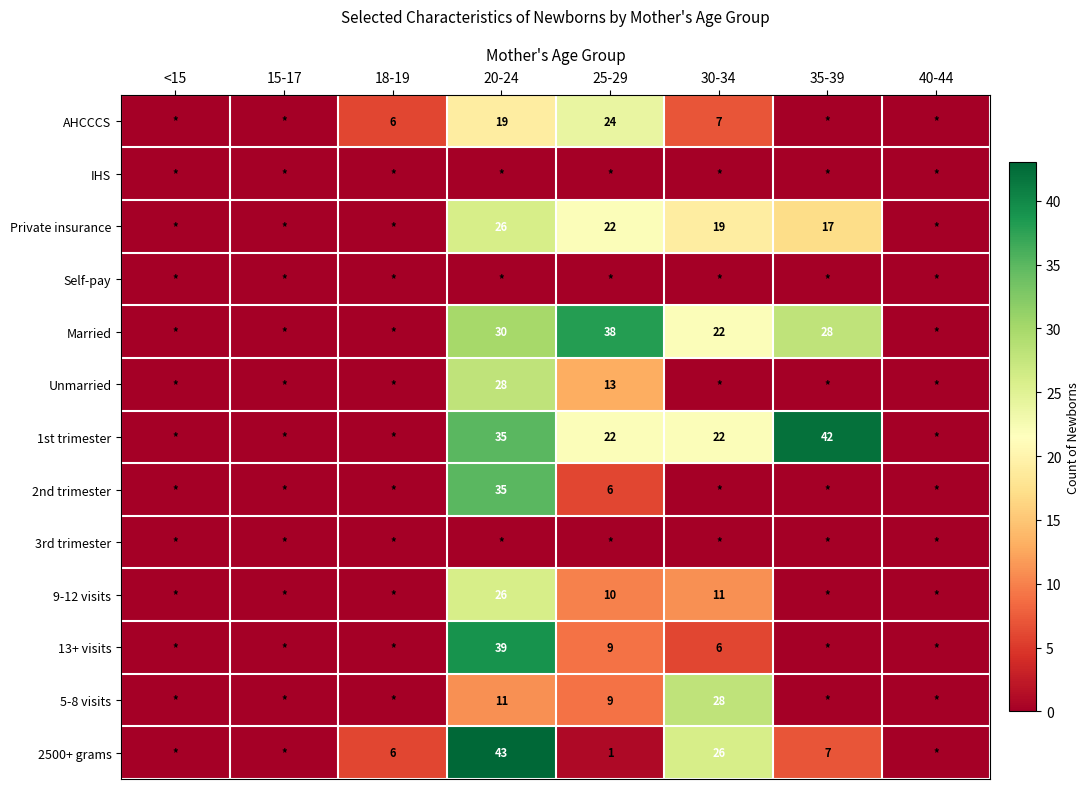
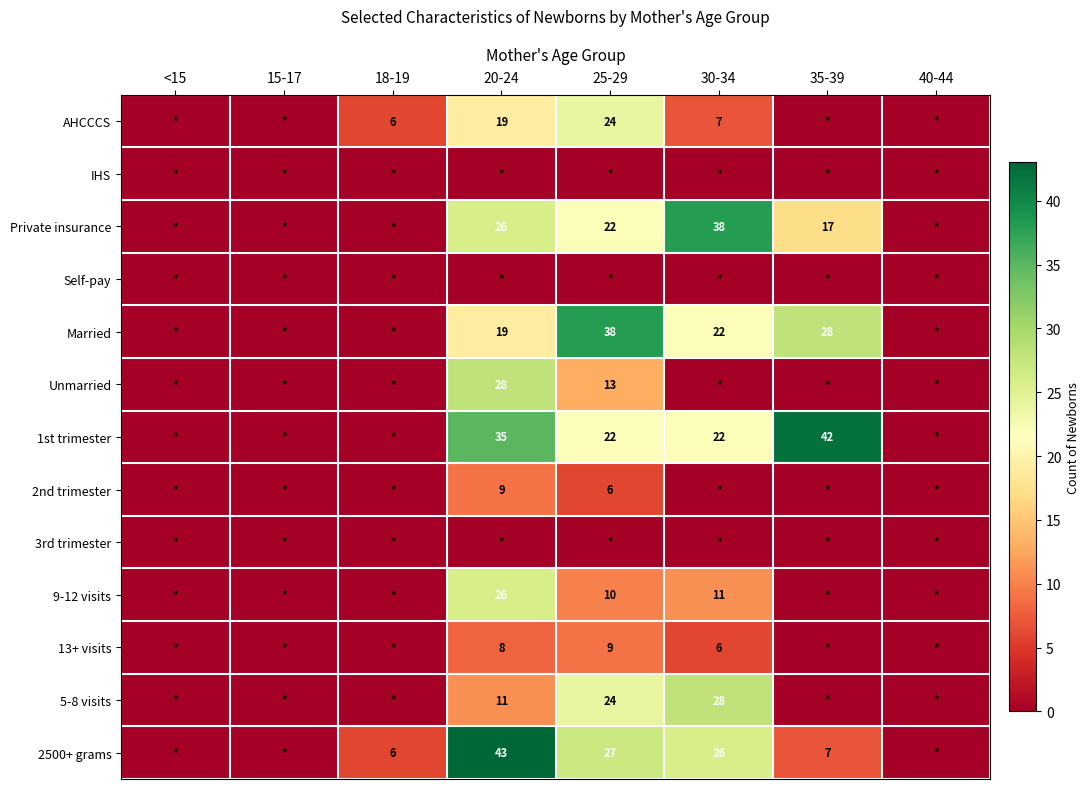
  {
    "AHCCCS": {
      "18-19": 6,
      "20-24": 19,
      "25-29": 24,
      "30-34": 7
    },
    "Private insurance": {
      "20-24": 26,
      "25-29": 22,
-     "30-34": 19,
+     "30-34": 38,
      "35-39": 17
    },
    "Married": {
-     "20-24": 30,
+     "20-24": 19,
      "25-29": 38,
      "30-34": 22,
      "35-39": 28
    },
    "Unmarried": {
      "20-24": 28,
      "25-29": 13
    },
    "1st trimester": {
      "20-24": 35,
      "25-29": 22,
      "30-34": 22,
      "35-39": 42
    },
    "2nd trimester": {
-     "20-24": 35,
+     "20-24": 9,
      "25-29": 6
    },
    "9-12 visits": {
      "20-24": 26,
      "25-29": 10,
      "30-34": 11
    },
    "13+ visits": {
-     "20-24": 39,
+     "20-24": 8,
      "25-29": 9,
      "30-34": 6
    },
    "5-8 visits": {
      "20-24": 11,
-     "25-29": 9,
+     "25-29": 24,
      "30-34": 28
    },
    "2500+ grams": {
      "18-19": 6,
      "20-24": 43,
-     "25-29": 1,
+     "25-29": 27,
      "30-34": 26,
      "35-39": 7
    }
  }
